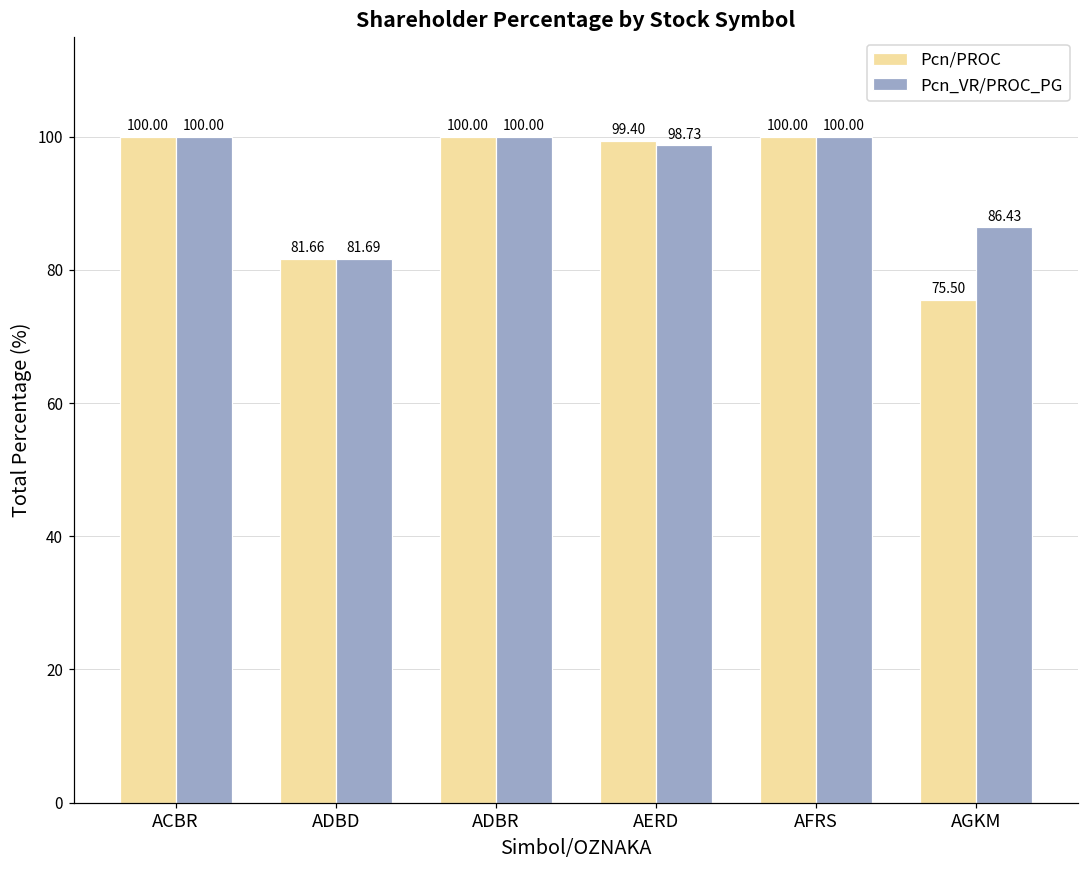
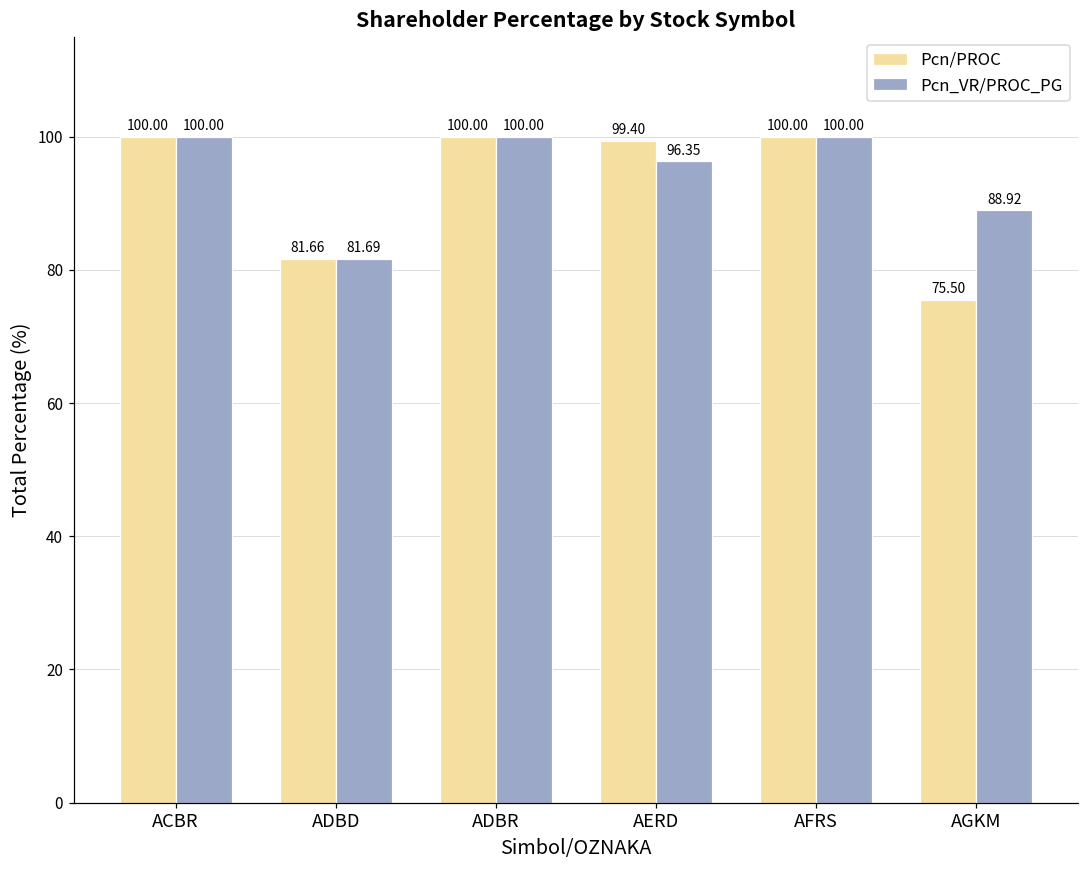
  {
    "Pcn/PROC": {
      "ACBR": 100.00,
      "ADBD": 81.66,
      "ADBR": 100.00,
      "AERD": 99.40,
      "AFRS": 100.00,
      "AGKM": 75.50
    },
    "Pcn_VR/PROC_PG": {
      "ACBR": 100.00,
      "ADBD": 81.69,
      "ADBR": 100.00,
-     "AERD": 98.73,
+     "AERD": 96.35,
      "AFRS": 100.00,
-     "AGKM": 86.43
+     "AGKM": 88.92
    }
  }
